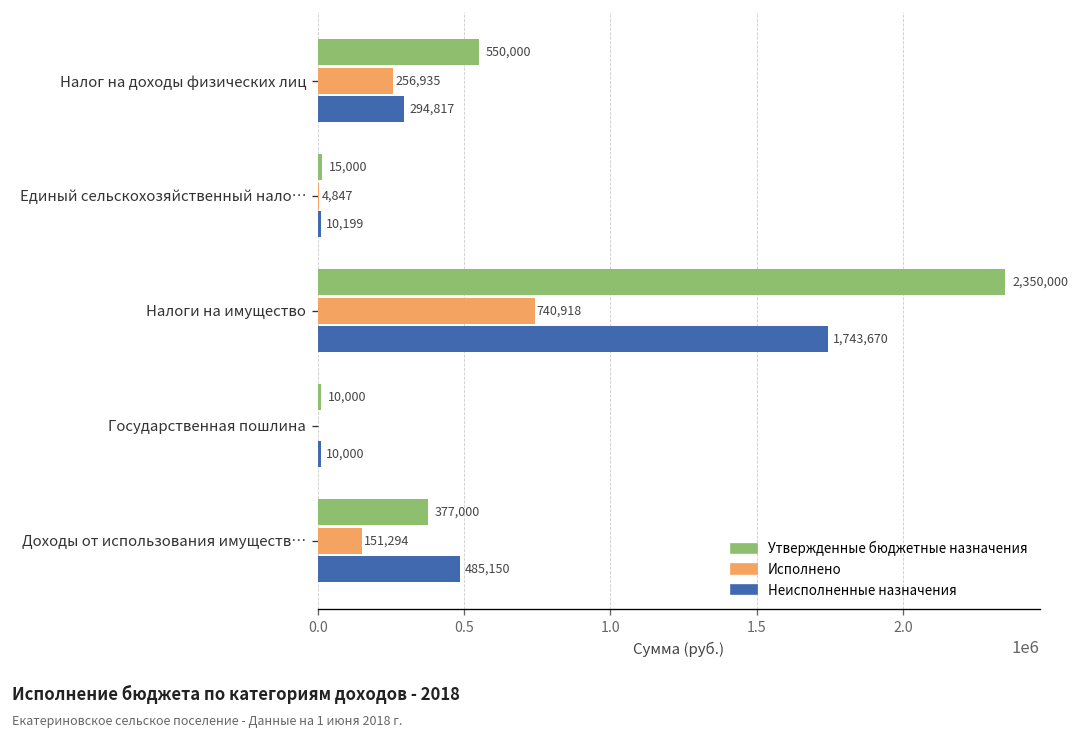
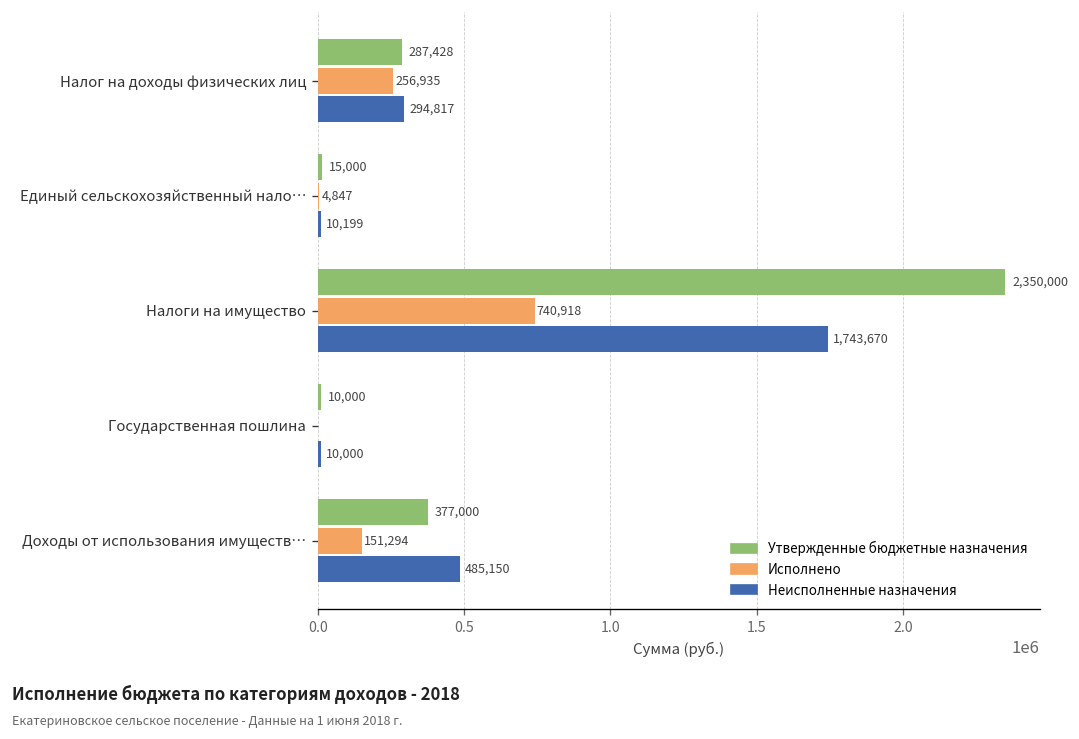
  {
    "Утвержденные бюджетные назначения": {
-     "Налог на доходы физических лиц": "550,000",
+     "Налог на доходы физических лиц": "287,428",
      "Единый сельскохозяйственный нало…": "15,000",
      "Налоги на имущество": "2,350,000",
      "Государственная пошлина": "10,000",
      "Доходы от использования имуществ…": "377,000"
    },
    "Исполнено": {
      "Налог на доходы физических лиц": "256,935",
      "Единый сельскохозяйственный нало…": "4,847",
      "Налоги на имущество": "740,918",
      "Доходы от использования имуществ…": "151,294"
    },
    "Неисполненные назначения": {
      "Налог на доходы физических лиц": "294,817",
      "Единый сельскохозяйственный нало…": "10,199",
      "Налоги на имущество": "1,743,670",
      "Государственная пошлина": "10,000",
      "Доходы от использования имуществ…": "485,150"
    }
  }
